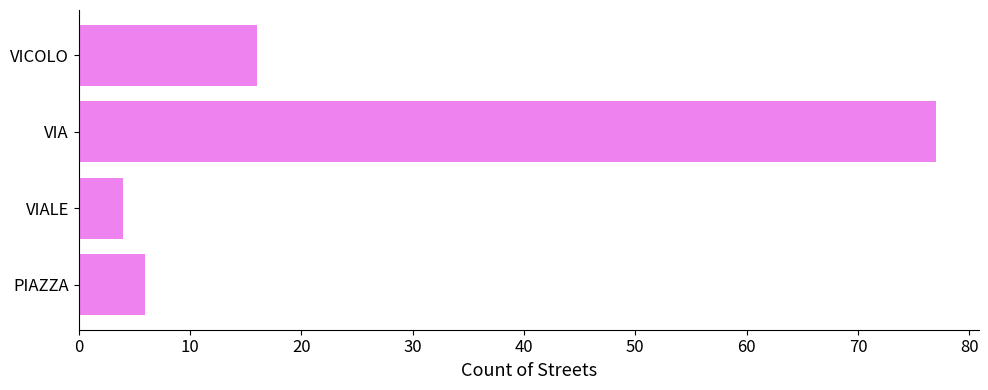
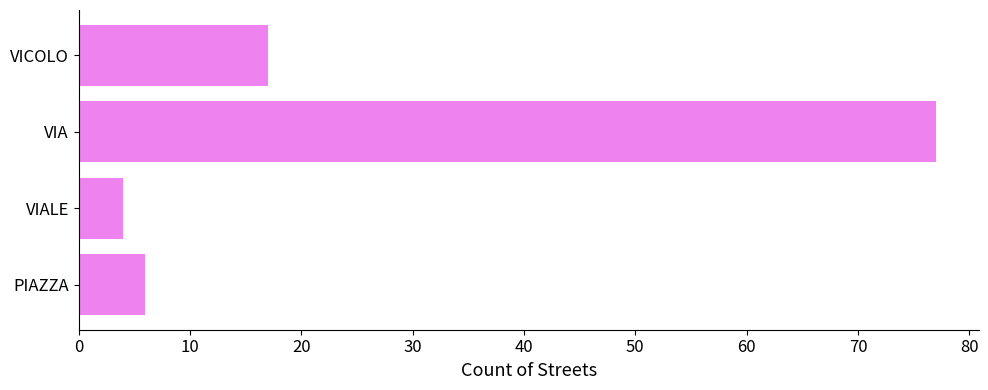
  {
-   "VICOLO": 16,
+   "VICOLO": 17,
    "VIA": 77,
    "VIALE": 4,
    "PIAZZA": 6
  }
